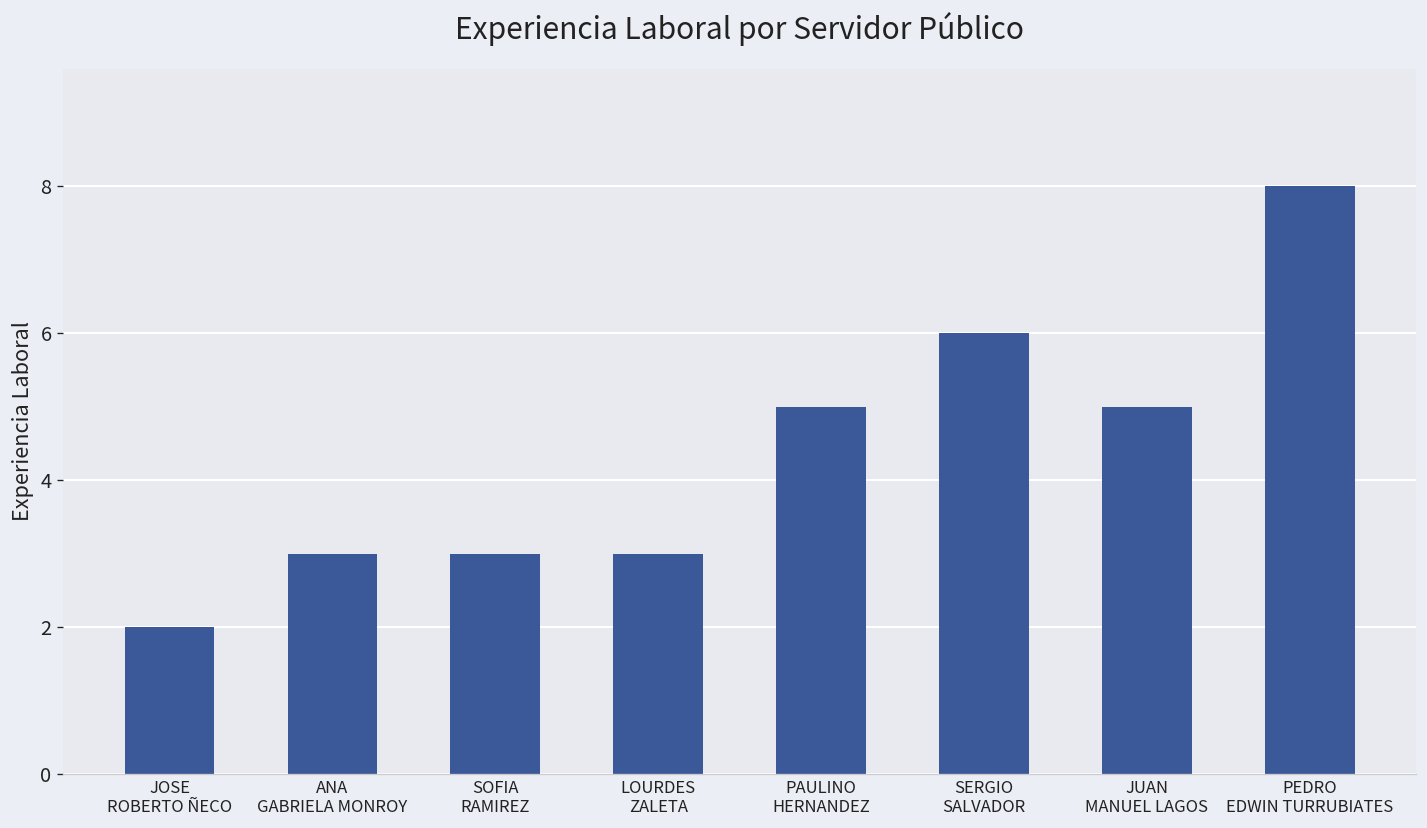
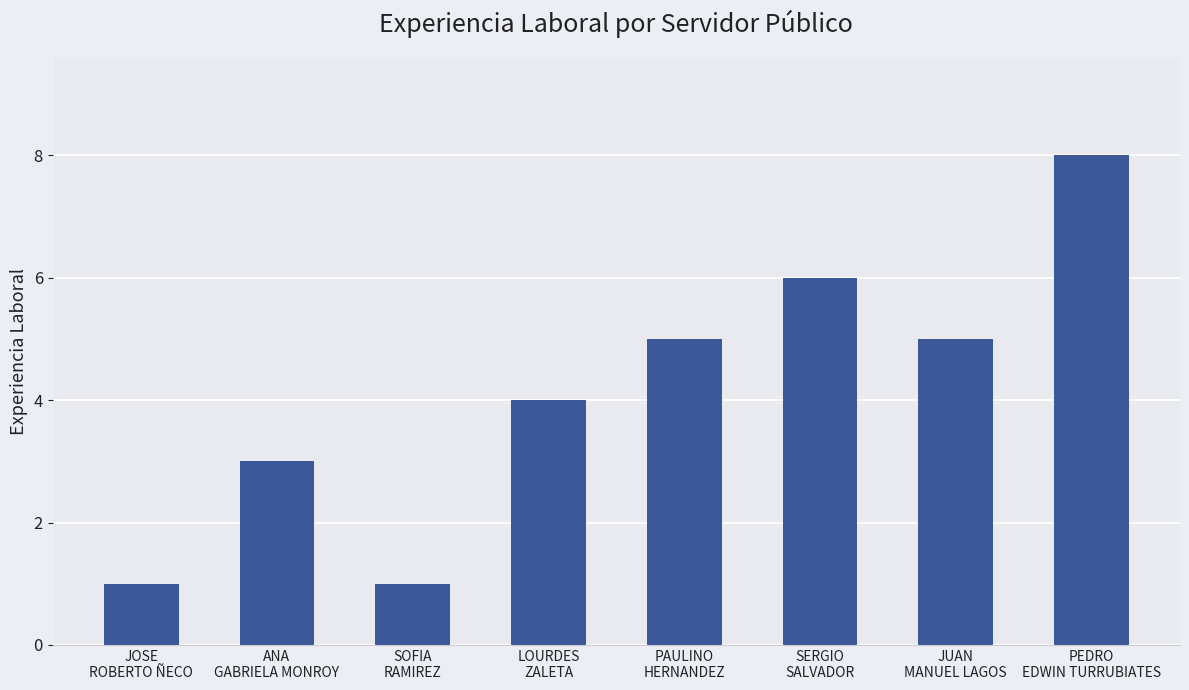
  {
-   "JOSE ROBERTO ÑECO": 2,
+   "JOSE ROBERTO ÑECO": 1,
    "ANA GABRIELA MONROY": 3,
-   "SOFIA RAMIREZ": 3,
-   "LOURDES ZALETA": 3,
+   "SOFIA RAMIREZ": 1,
+   "LOURDES ZALETA": 4,
    "PAULINO HERNANDEZ": 5,
    "SERGIO SALVADOR": 6,
    "JUAN MANUEL LAGOS": 5,
    "PEDRO EDWIN TURRUBIATES": 8
  }
